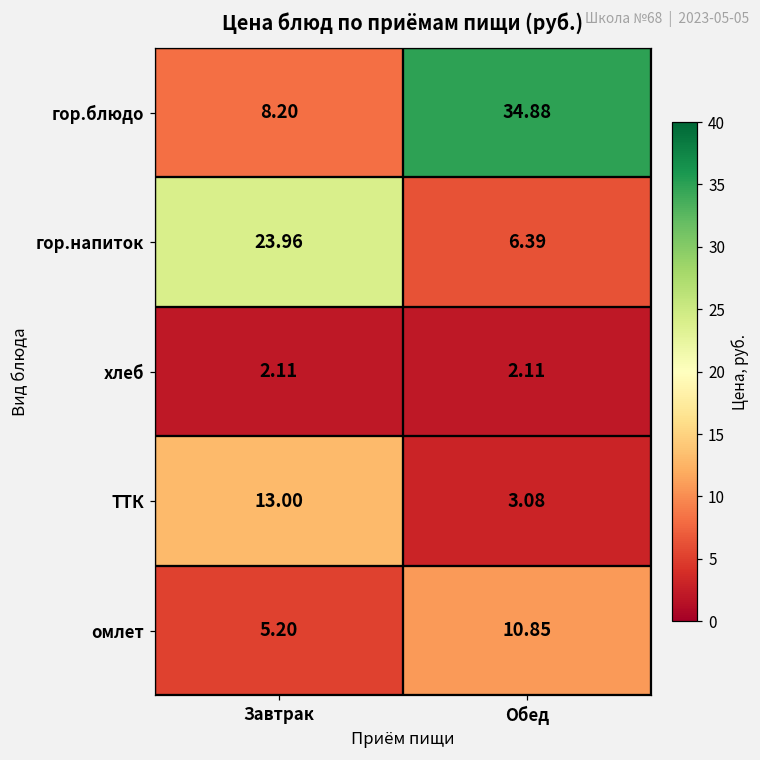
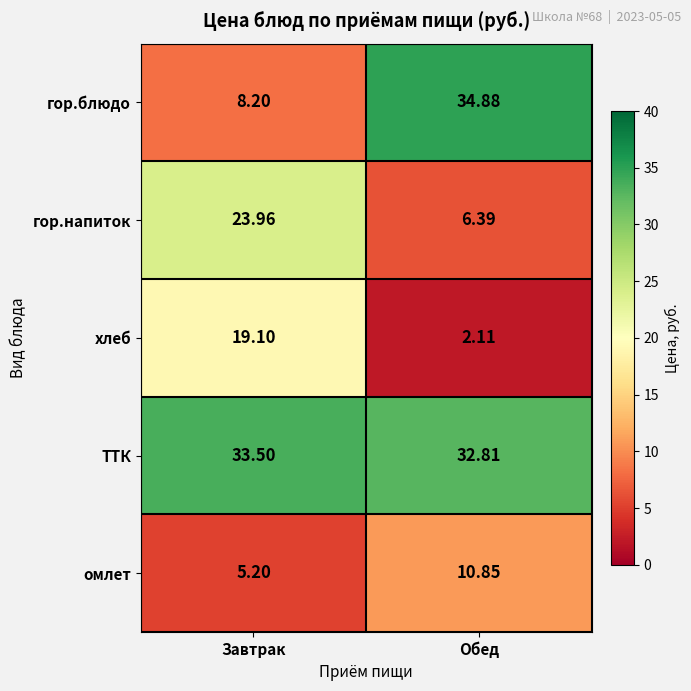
  {
    "гор.блюдо": {
      "Завтрак": 8.20,
      "Обед": 34.88
    },
    "гор.напиток": {
      "Завтрак": 23.96,
      "Обед": 6.39
    },
    "хлеб": {
-     "Завтрак": 2.11,
+     "Завтрак": 19.10,
      "Обед": 2.11
    },
    "ТТК": {
-     "Завтрак": 13.00,
-     "Обед": 3.08
+     "Завтрак": 33.50,
+     "Обед": 32.81
    },
    "омлет": {
      "Завтрак": 5.20,
      "Обед": 10.85
    }
  }
